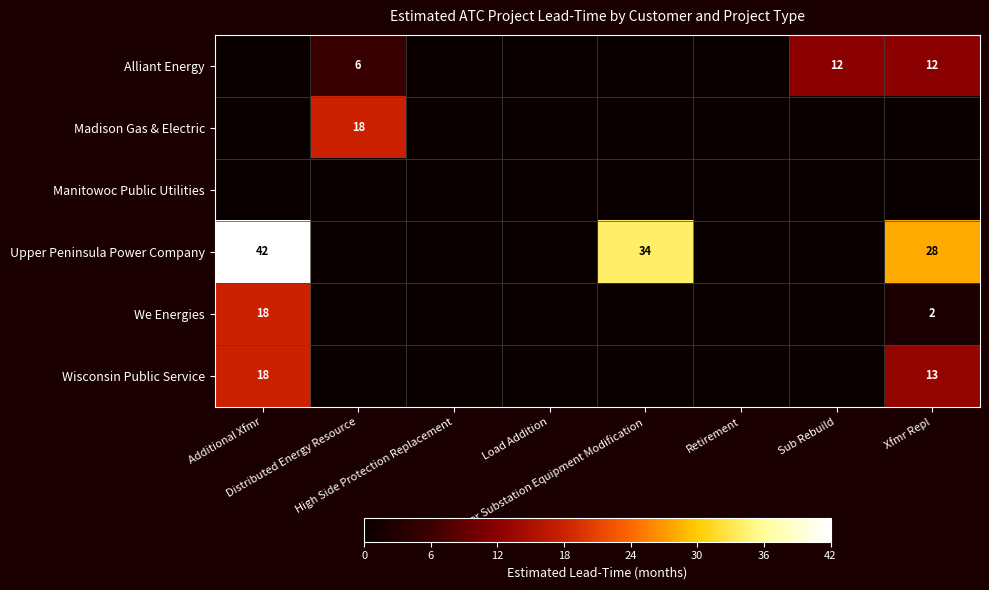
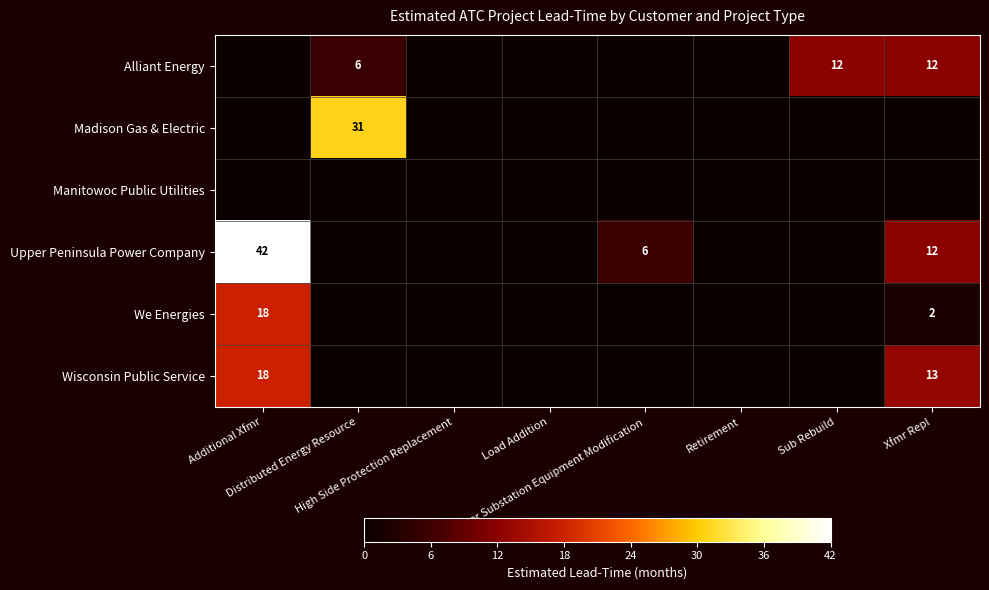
  {
    "Alliant Energy": {
      "Distributed Energy Resource": 6,
      "Sub Rebuild": 12,
      "Xfmr Repl": 12
    },
    "Madison Gas & Electric": {
-     "Distributed Energy Resource": 18
+     "Distributed Energy Resource": 31
    },
    "Upper Peninsula Power Company": {
      "Additional Xfmr": 42,
-     "Other Substation Equipment Modification": 34,
-     "Xfmr Repl": 28
+     "Other Substation Equipment Modification": 6,
+     "Xfmr Repl": 12
    },
    "We Energies": {
      "Additional Xfmr": 18,
      "Xfmr Repl": 2
    },
    "Wisconsin Public Service": {
      "Additional Xfmr": 18,
      "Xfmr Repl": 13
    }
  }
